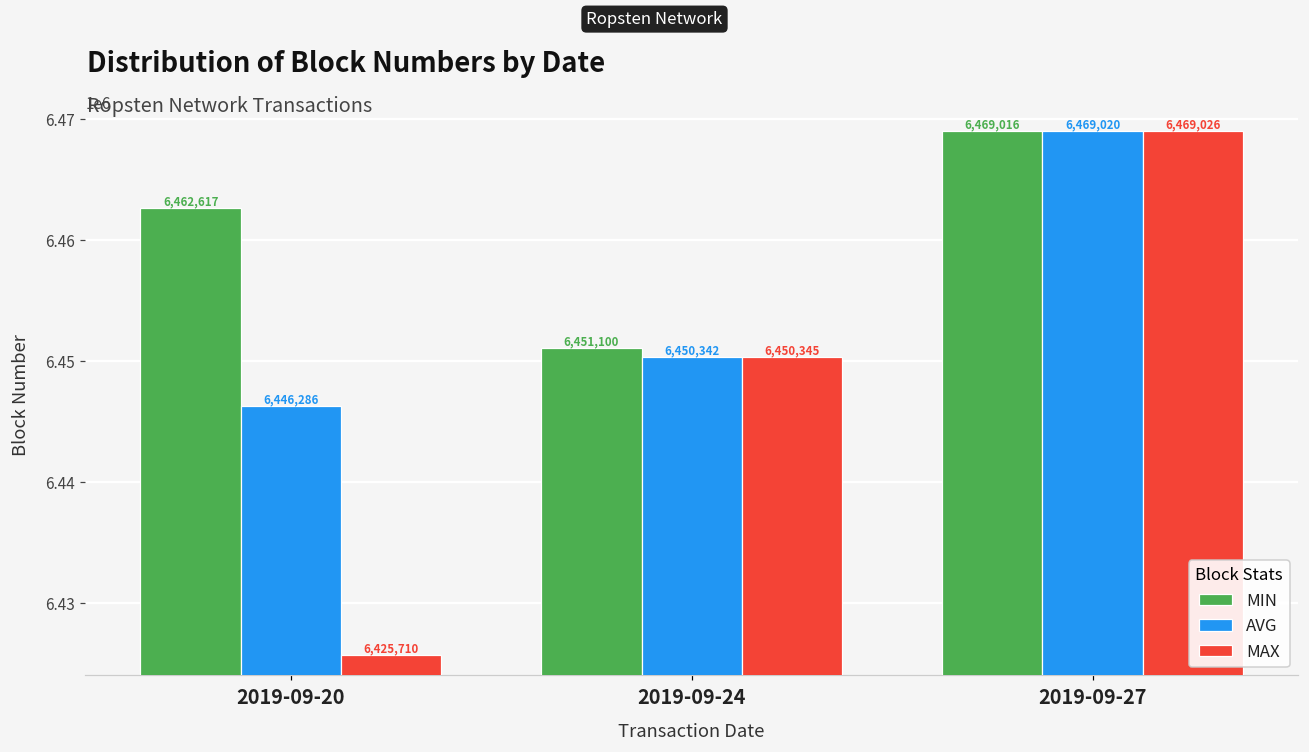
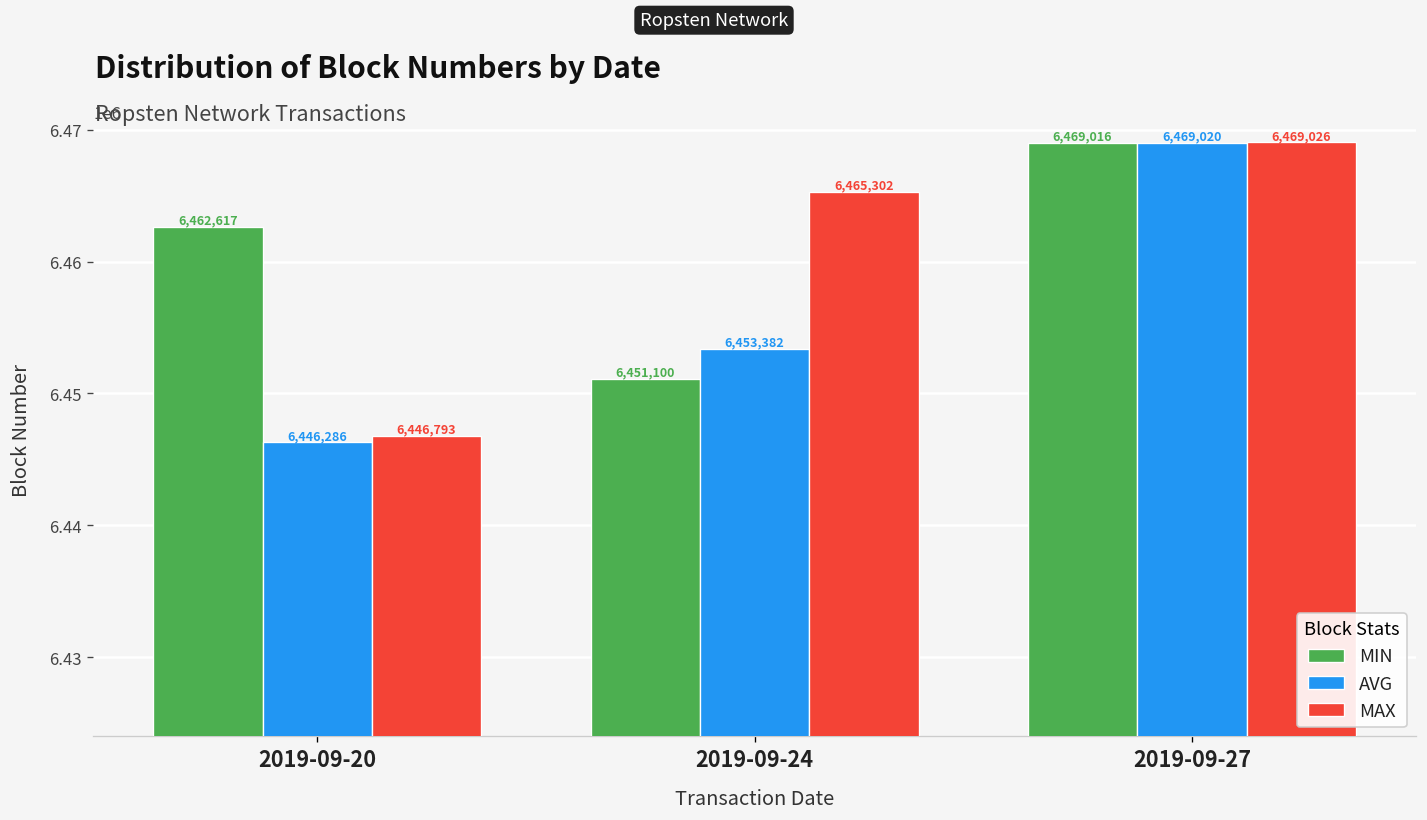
  {
    "MIN": {
      "2019-09-20": "6,462,617",
      "2019-09-24": "6,451,100",
      "2019-09-27": "6,469,016"
    },
    "AVG": {
      "2019-09-20": "6,446,286",
-     "2019-09-24": "6,450,342",
+     "2019-09-24": "6,453,382",
      "2019-09-27": "6,469,020"
    },
    "MAX": {
-     "2019-09-20": "6,425,710",
-     "2019-09-24": "6,450,345",
+     "2019-09-20": "6,446,793",
+     "2019-09-24": "6,465,302",
      "2019-09-27": "6,469,026"
    }
  }
